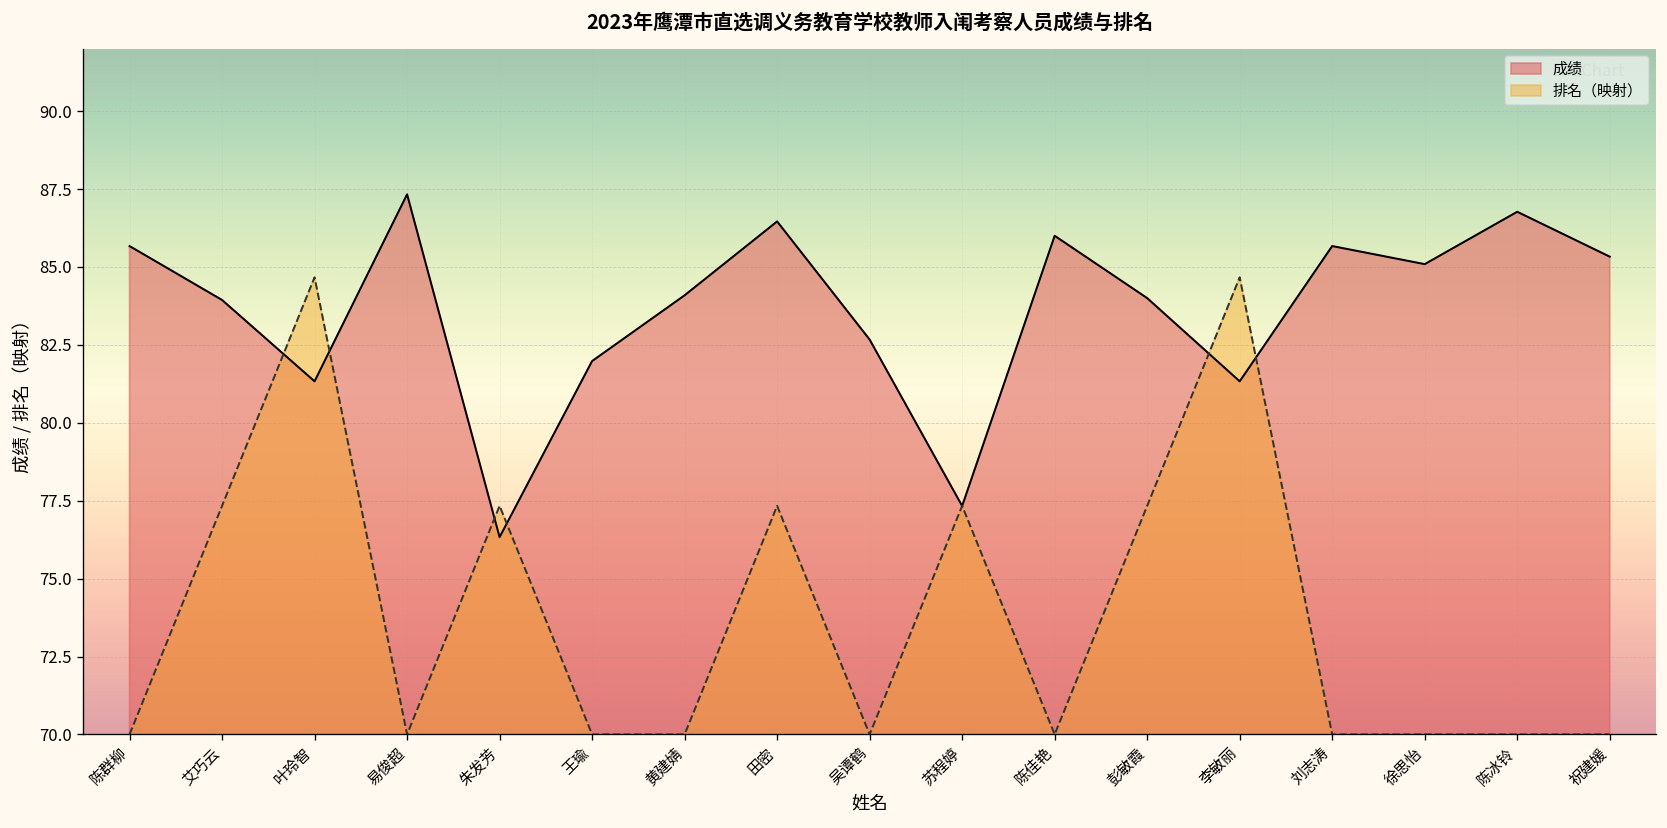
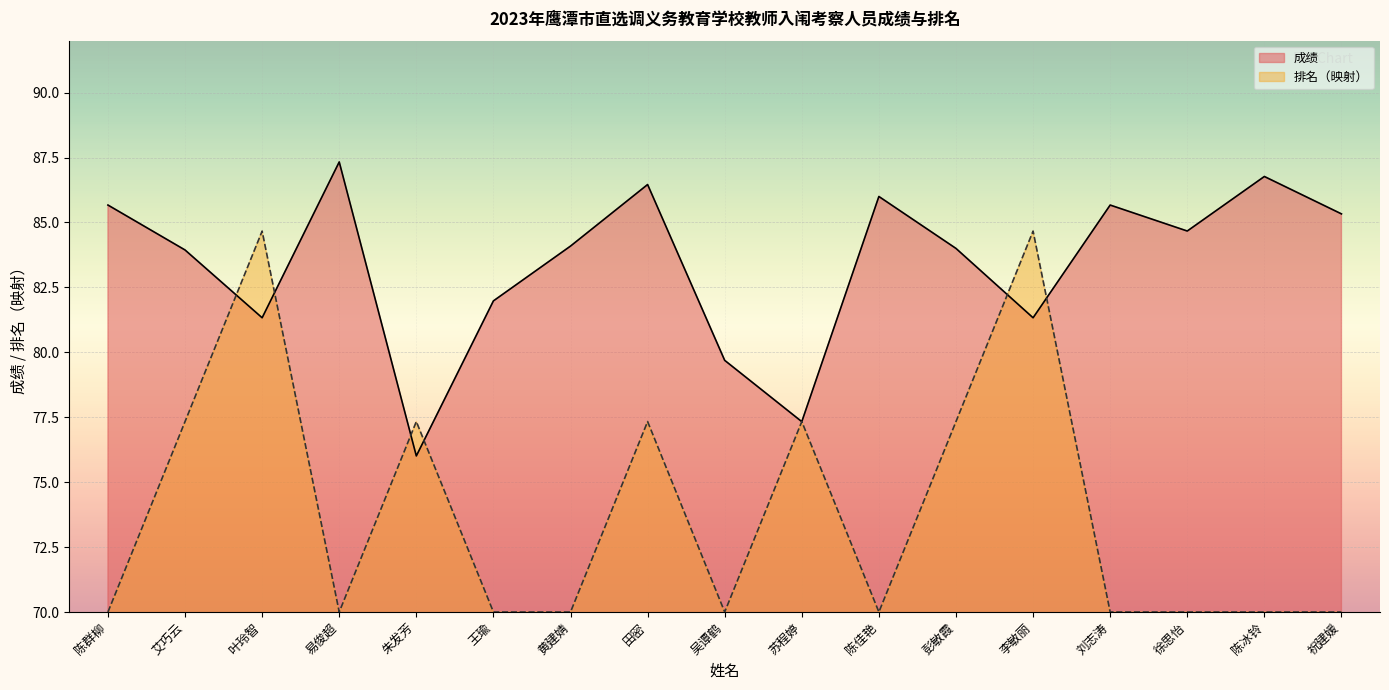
  {
    "成绩": {
      "陈群柳": 85.7,
      "艾巧云": 83.9,
      "叶玲智": 81.3,
      "易俊超": 87.3,
-     "朱发芳": 76.3,
+     "朱发芳": 76.0,
      "王瑜": 82.0,
      "黄建婧": 84.1,
      "田密": 86.5,
-     "吴谭鹤": 82.7,
+     "吴谭鹤": 79.7,
      "陈佳艳": 86.0,
      "彭敏霞": 84.0,
      "李敏丽": 81.3,
      "刘志涛": 85.7,
-     "徐思怡": 85.1,
+     "徐思怡": 84.7,
      "陈冰铃": 86.8,
      "祝建媛": 85.3
    },
    "排名（映射）": {
      "陈群柳": 70.0,
      "艾巧云": 77.3,
      "叶玲智": 84.7,
      "易俊超": 70.0,
      "朱发芳": 77.3,
      "王瑜": 70.0,
      "黄建婧": 70.0,
      "田密": 77.3,
      "吴谭鹤": 70.0,
      "陈佳艳": 70.0,
      "彭敏霞": 77.3,
      "李敏丽": 84.7,
      "刘志涛": 70.0,
      "徐思怡": 70.0,
      "陈冰铃": 70.0,
      "祝建媛": 70.0
    }
  }
